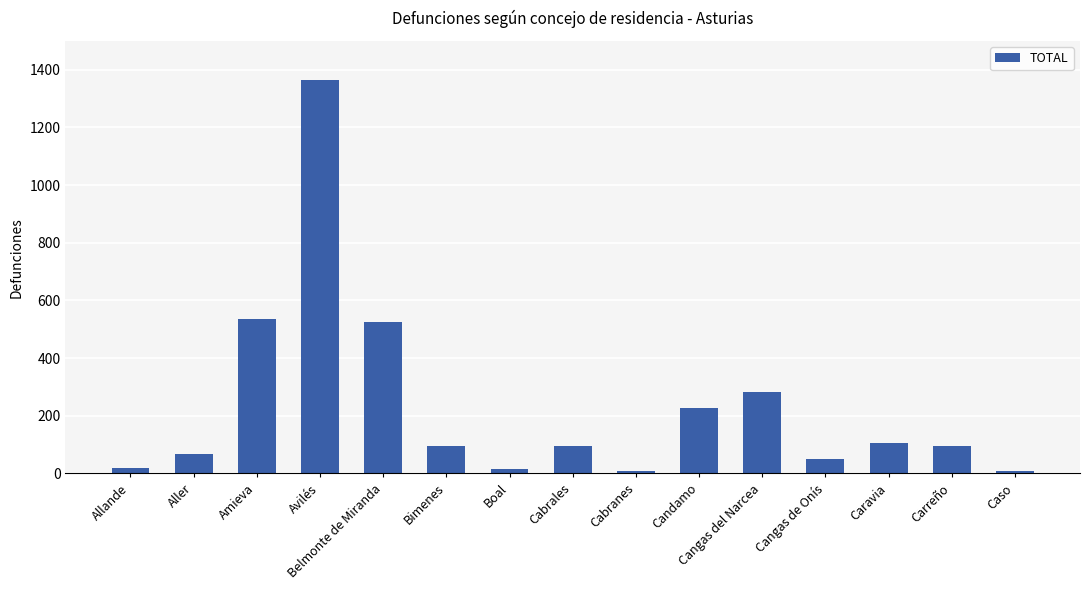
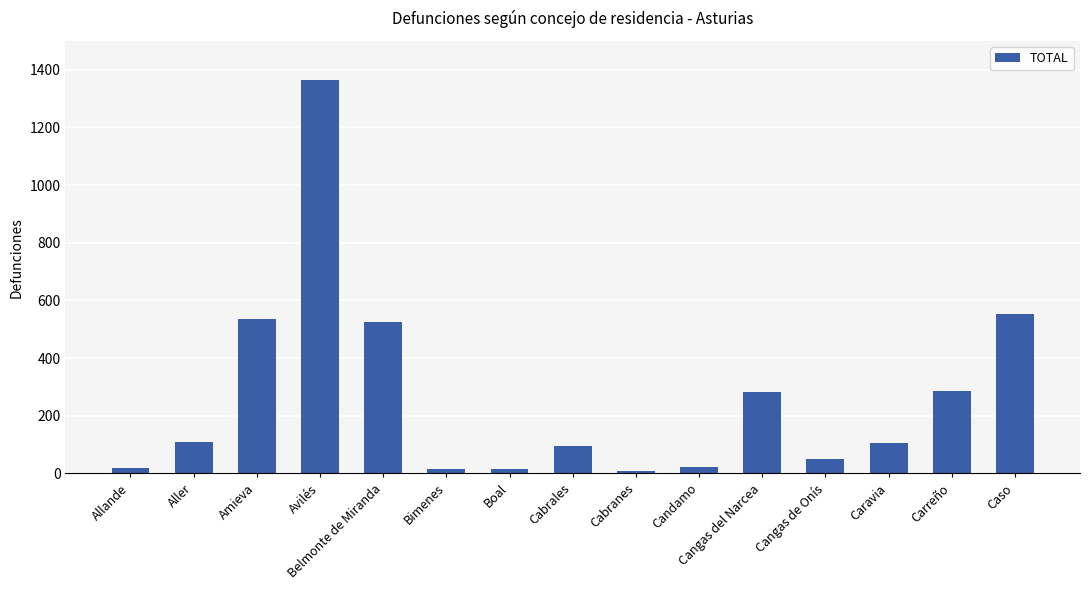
  {
    "Allande": 20,
-   "Aller": 70,
+   "Aller": 110,
    "Amieva": 540,
    "Avilés": 1370,
    "Belmonte de Miranda": 530,
-   "Bimenes": 100,
+   "Bimenes": 20,
    "Boal": 20,
    "Cabrales": 100,
-   "Candamo": 230,
+   "Candamo": 20,
    "Cangas del Narcea": 280,
    "Cangas de Onís": 50,
    "Caravia": 110,
-   "Carreño": 100,
-   "Caso": 10
+   "Carreño": 290,
+   "Caso": 550
  }
